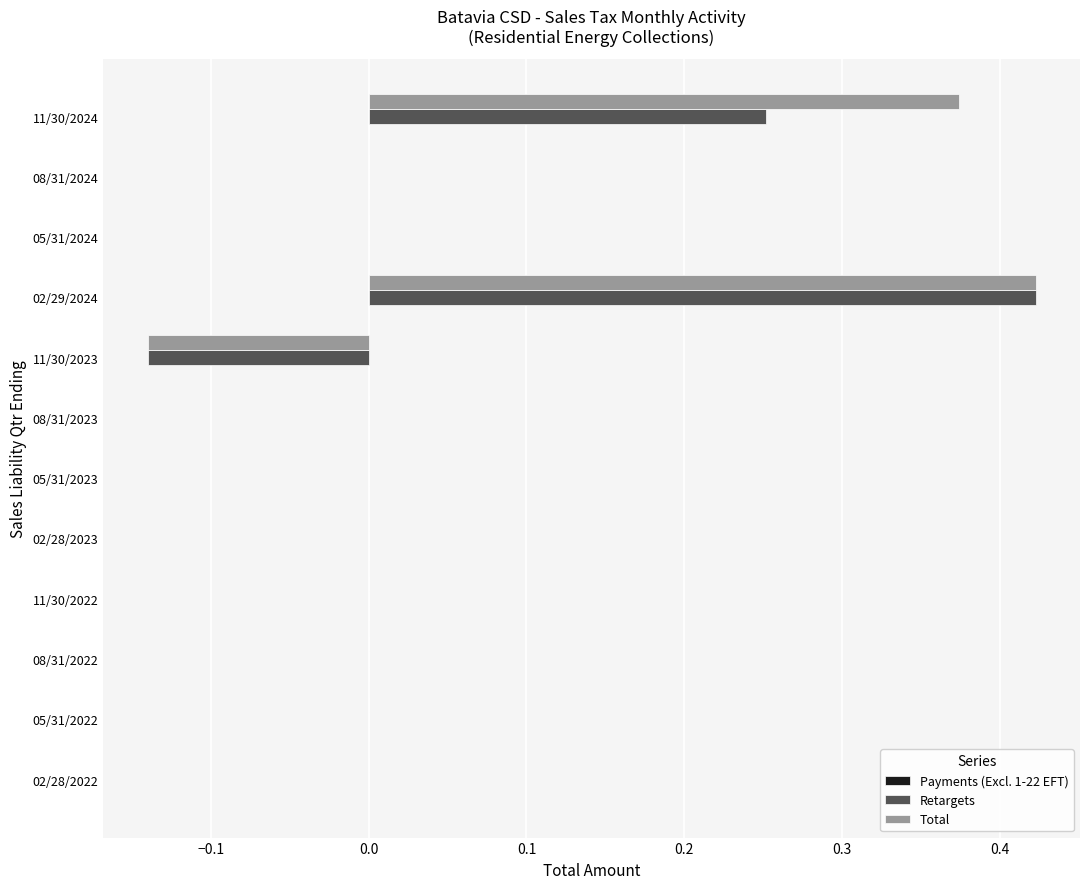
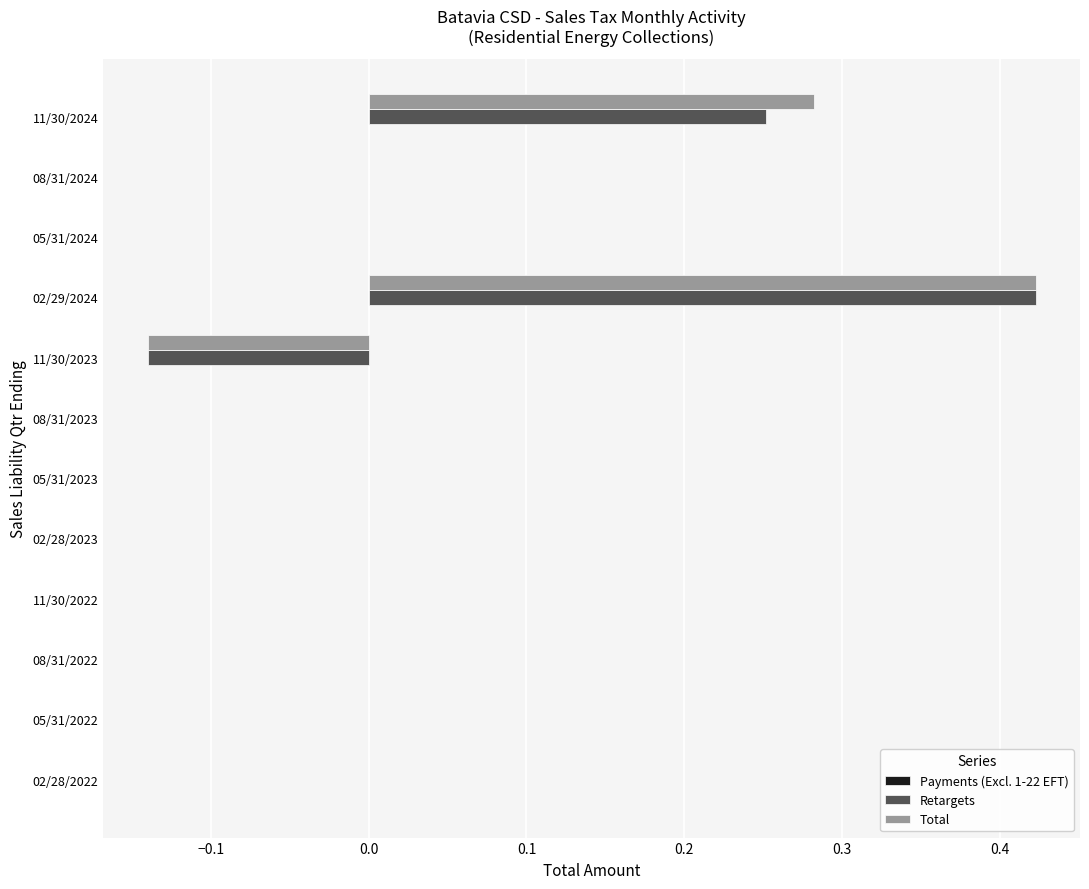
  {
    "Payments (Excl. 1-22 EFT)": {
      "11/30/2024": 0.000,
      "08/31/2024": 0.000,
      "05/31/2024": 0.000,
      "02/29/2024": 0.000,
      "11/30/2023": 0.000,
      "08/31/2023": 0.000,
      "05/31/2023": 0.000,
      "02/28/2023": 0.000,
      "11/30/2022": 0.000,
      "08/31/2022": 0.000,
      "05/31/2022": 0.000,
      "02/28/2022": 0.000
    },
    "Retargets": {
      "11/30/2024": 0.252,
      "08/31/2024": 0.000,
      "05/31/2024": 0.000,
      "02/29/2024": 0.423,
      "11/30/2023": -0.140,
      "08/31/2023": 0.000,
      "05/31/2023": 0.000,
      "02/28/2023": 0.000,
      "11/30/2022": 0.000,
      "08/31/2022": 0.000,
      "05/31/2022": 0.000,
      "02/28/2022": 0.000
    },
    "Total": {
-     "11/30/2024": 0.374,
+     "11/30/2024": 0.283,
      "08/31/2024": 0.000,
      "05/31/2024": 0.000,
      "02/29/2024": 0.423,
      "11/30/2023": -0.140,
      "08/31/2023": 0.000,
      "05/31/2023": 0.000,
      "02/28/2023": 0.000,
      "11/30/2022": 0.000,
      "08/31/2022": 0.000,
      "05/31/2022": 0.000,
      "02/28/2022": 0.000
    }
  }
